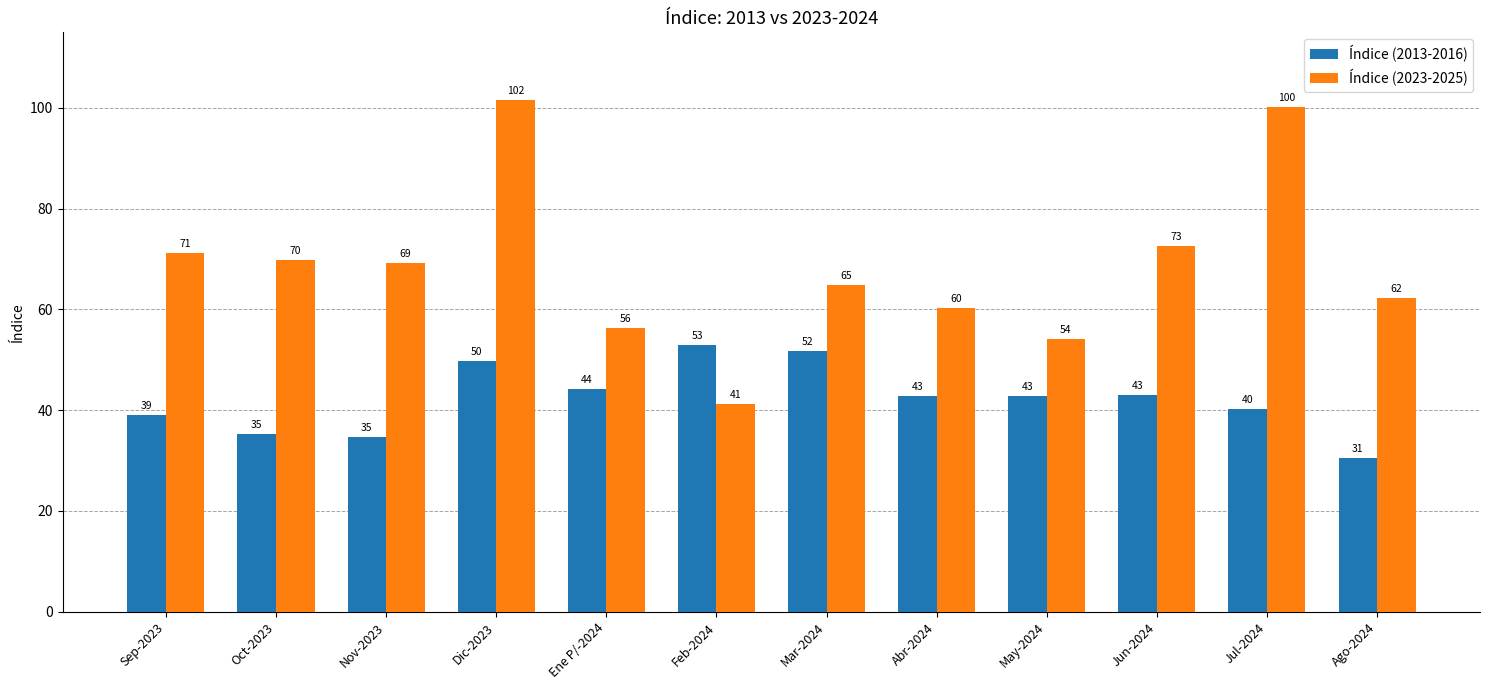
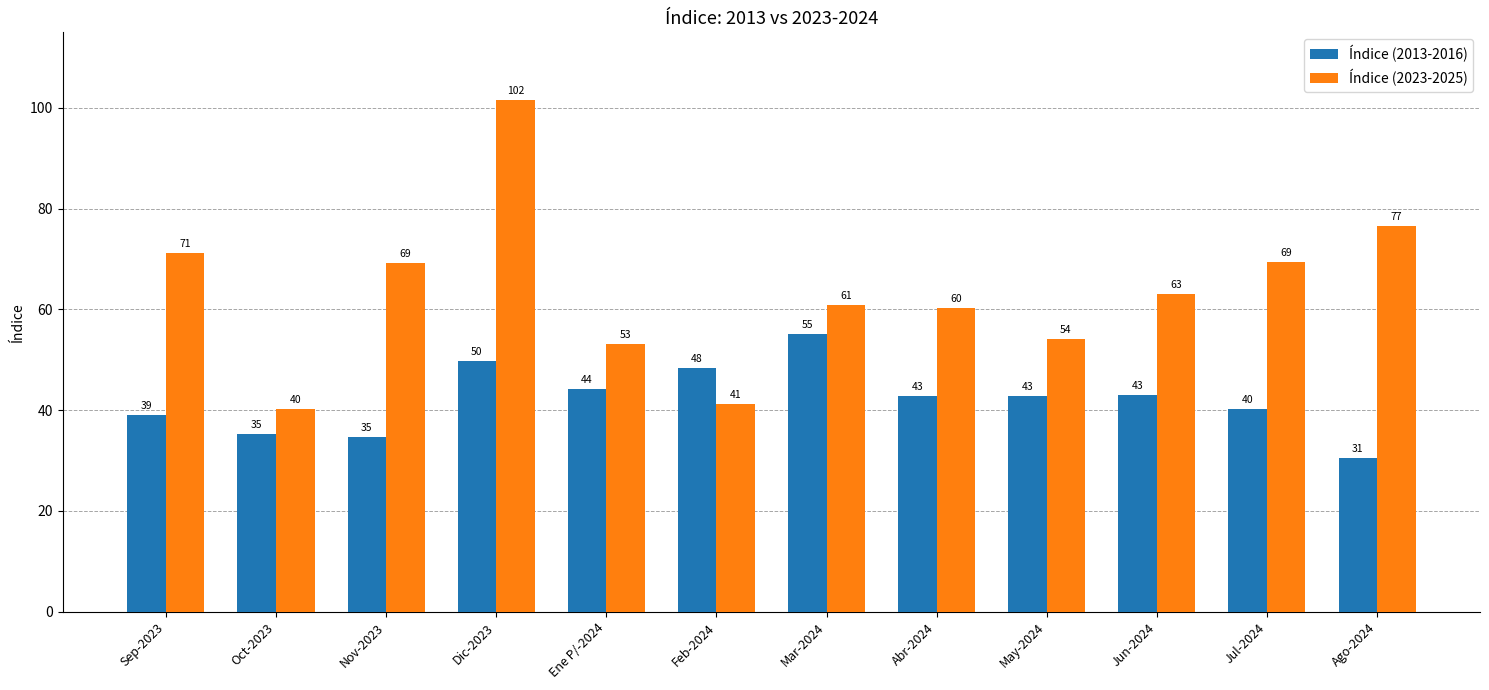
  {
    "Índice (2013-2016)": {
      "Sep-2023": 39,
      "Oct-2023": 35,
      "Nov-2023": 35,
      "Dic-2023": 50,
      "Ene P/-2024": 44,
-     "Feb-2024": 53,
-     "Mar-2024": 52,
+     "Feb-2024": 48,
+     "Mar-2024": 55,
      "Abr-2024": 43,
      "May-2024": 43,
      "Jun-2024": 43,
      "Jul-2024": 40,
      "Ago-2024": 31
    },
    "Índice (2023-2025)": {
      "Sep-2023": 71,
-     "Oct-2023": 70,
+     "Oct-2023": 40,
      "Nov-2023": 69,
      "Dic-2023": 102,
-     "Ene P/-2024": 56,
+     "Ene P/-2024": 53,
      "Feb-2024": 41,
-     "Mar-2024": 65,
+     "Mar-2024": 61,
      "Abr-2024": 60,
      "May-2024": 54,
-     "Jun-2024": 73,
-     "Jul-2024": 100,
-     "Ago-2024": 62
+     "Jun-2024": 63,
+     "Jul-2024": 69,
+     "Ago-2024": 77
    }
  }
